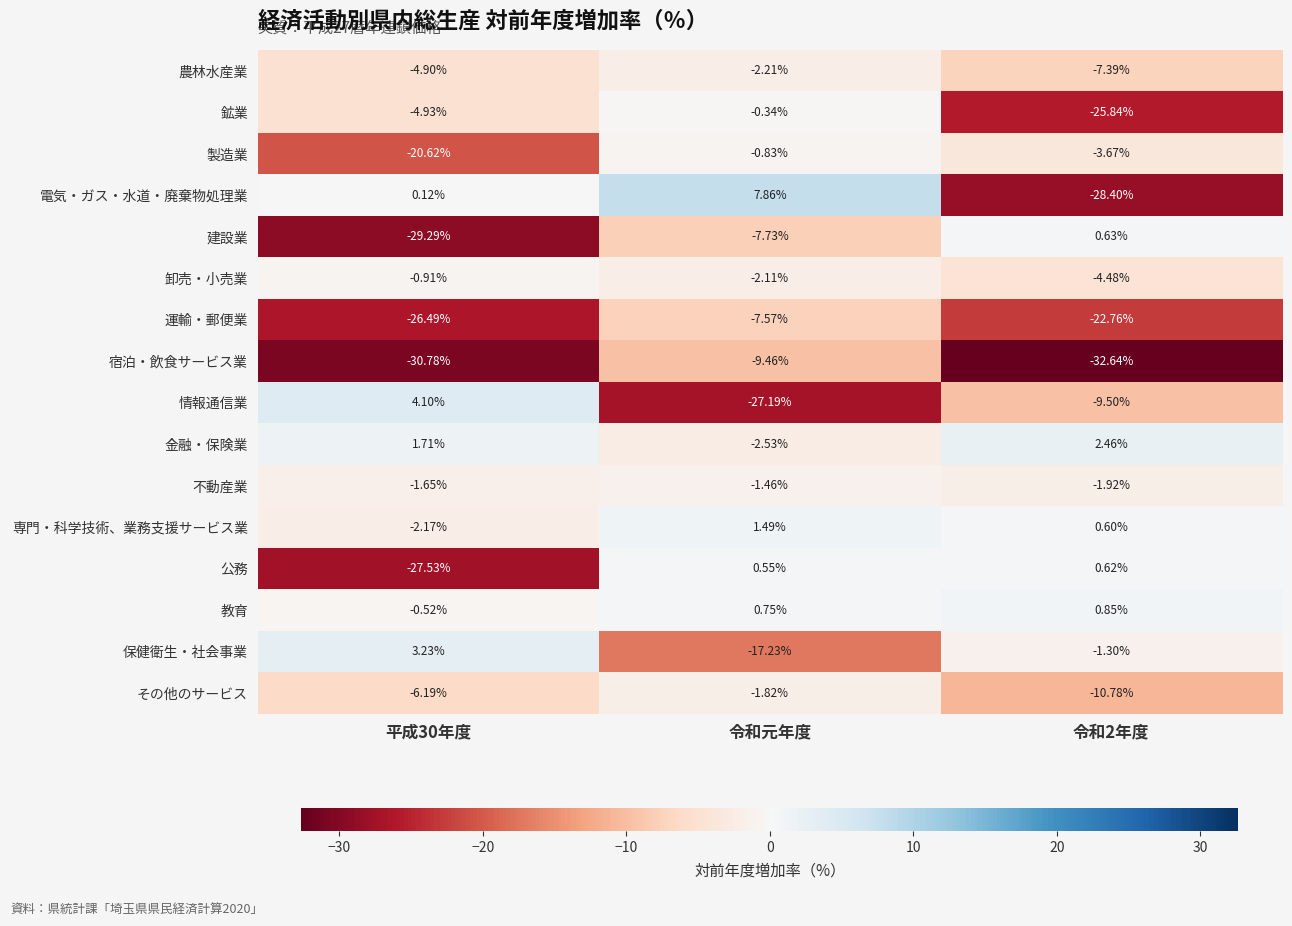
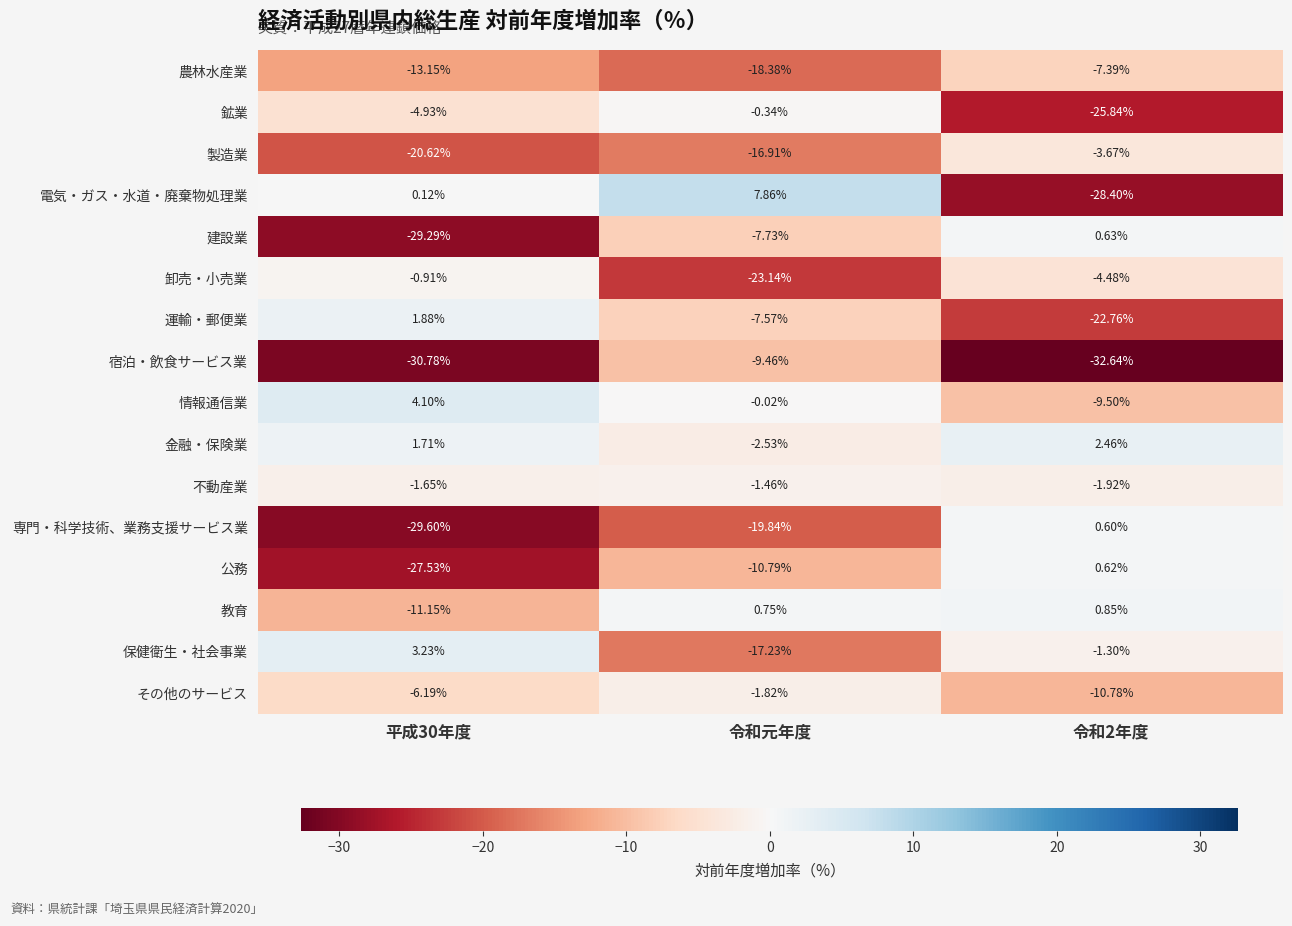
  {
    "農林水産業": {
-     "平成30年度": "-4.90%",
-     "令和元年度": "-2.21%",
+     "平成30年度": "-13.15%",
+     "令和元年度": "-18.38%",
      "令和2年度": "-7.39%"
    },
    "鉱業": {
      "平成30年度": "-4.93%",
      "令和元年度": "-0.34%",
      "令和2年度": "-25.84%"
    },
    "製造業": {
      "平成30年度": "-20.62%",
-     "令和元年度": "-0.83%",
+     "令和元年度": "-16.91%",
      "令和2年度": "-3.67%"
    },
    "電気・ガス・水道・廃棄物処理業": {
      "平成30年度": "0.12%",
      "令和元年度": "7.86%",
      "令和2年度": "-28.40%"
    },
    "建設業": {
      "平成30年度": "-29.29%",
      "令和元年度": "-7.73%",
      "令和2年度": "0.63%"
    },
    "卸売・小売業": {
      "平成30年度": "-0.91%",
-     "令和元年度": "-2.11%",
+     "令和元年度": "-23.14%",
      "令和2年度": "-4.48%"
    },
    "運輸・郵便業": {
-     "平成30年度": "-26.49%",
+     "平成30年度": "1.88%",
      "令和元年度": "-7.57%",
      "令和2年度": "-22.76%"
    },
    "宿泊・飲食サービス業": {
      "平成30年度": "-30.78%",
      "令和元年度": "-9.46%",
      "令和2年度": "-32.64%"
    },
    "情報通信業": {
      "平成30年度": "4.10%",
-     "令和元年度": "-27.19%",
+     "令和元年度": "-0.02%",
      "令和2年度": "-9.50%"
    },
    "金融・保険業": {
      "平成30年度": "1.71%",
      "令和元年度": "-2.53%",
      "令和2年度": "2.46%"
    },
    "不動産業": {
      "平成30年度": "-1.65%",
      "令和元年度": "-1.46%",
      "令和2年度": "-1.92%"
    },
    "専門・科学技術、業務支援サービス業": {
-     "平成30年度": "-2.17%",
-     "令和元年度": "1.49%",
+     "平成30年度": "-29.60%",
+     "令和元年度": "-19.84%",
      "令和2年度": "0.60%"
    },
    "公務": {
      "平成30年度": "-27.53%",
-     "令和元年度": "0.55%",
+     "令和元年度": "-10.79%",
      "令和2年度": "0.62%"
    },
    "教育": {
-     "平成30年度": "-0.52%",
+     "平成30年度": "-11.15%",
      "令和元年度": "0.75%",
      "令和2年度": "0.85%"
    },
    "保健衛生・社会事業": {
      "平成30年度": "3.23%",
      "令和元年度": "-17.23%",
      "令和2年度": "-1.30%"
    },
    "その他のサービス": {
      "平成30年度": "-6.19%",
      "令和元年度": "-1.82%",
      "令和2年度": "-10.78%"
    }
  }
